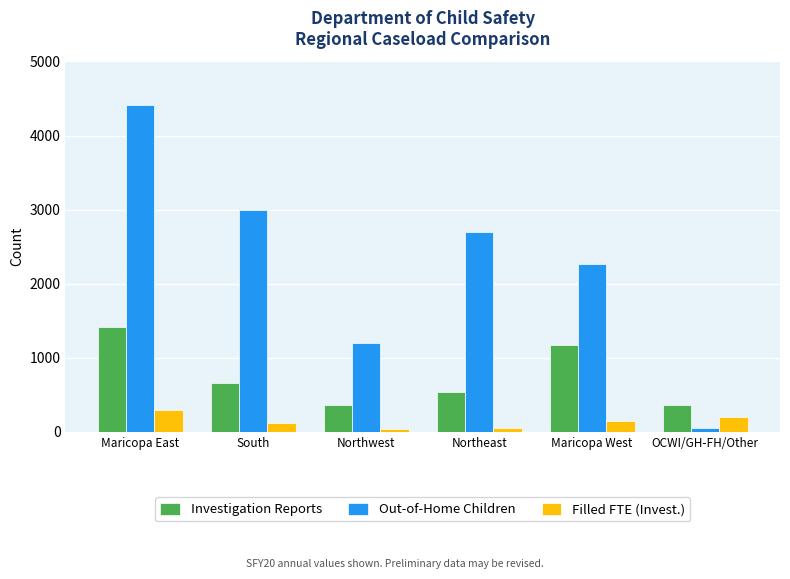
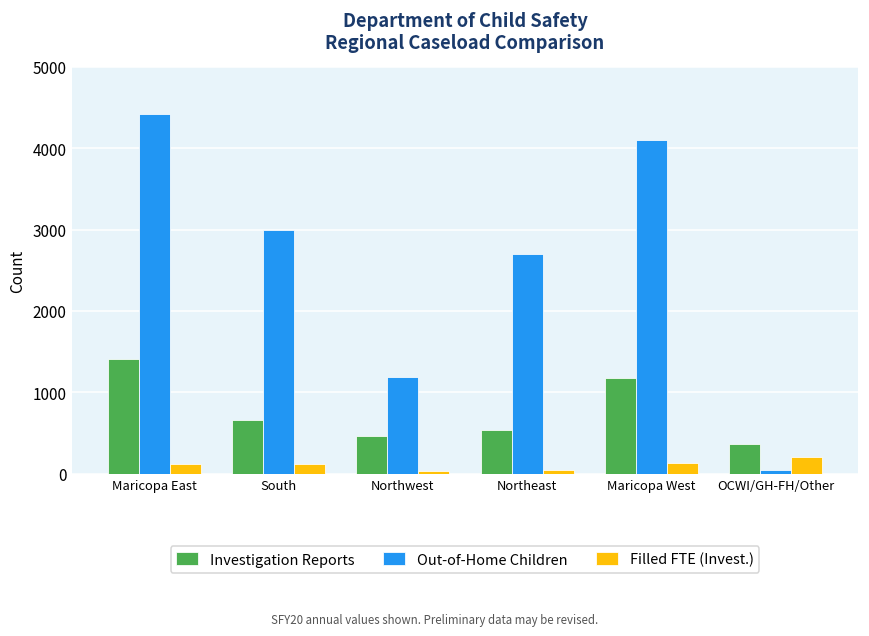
  {
    "Investigation Reports": {
      "Maricopa East": 1400,
      "South": 700,
-     "Northwest": 400,
+     "Northwest": 500,
      "Northeast": 500,
      "Maricopa West": 1200,
      "OCWI/GH-FH/Other": 400
    },
    "Out-of-Home Children": {
      "Maricopa East": 4400,
      "South": 3000,
      "Northwest": 1200,
      "Northeast": 2700,
-     "Maricopa West": 2300,
+     "Maricopa West": 4100,
      "OCWI/GH-FH/Other": 0
    },
    "Filled FTE (Invest.)": {
-     "Maricopa East": 300,
+     "Maricopa East": 100,
      "South": 100,
      "Northwest": 0,
      "Northeast": 0,
      "Maricopa West": 100,
      "OCWI/GH-FH/Other": 200
    }
  }
